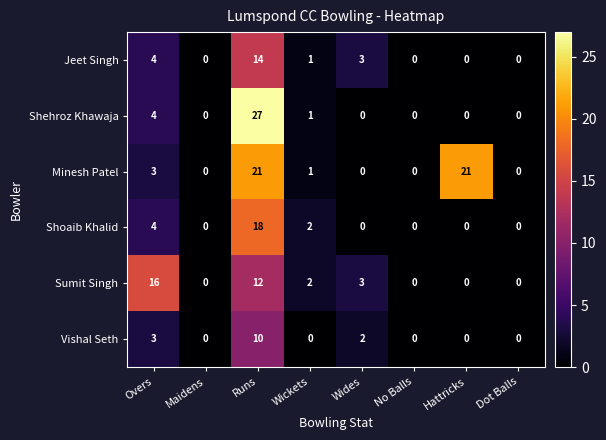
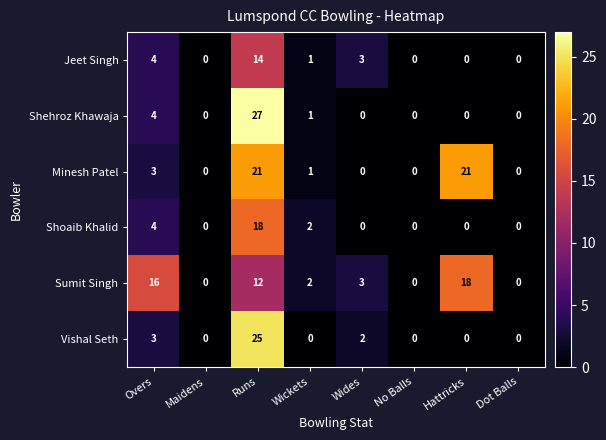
  {
    "Jeet Singh": {
      "Overs": 4,
      "Maidens": 0,
      "Runs": 14,
      "Wickets": 1,
      "Wides": 3,
      "No Balls": 0,
      "Hattricks": 0,
      "Dot Balls": 0
    },
    "Shehroz Khawaja": {
      "Overs": 4,
      "Maidens": 0,
      "Runs": 27,
      "Wickets": 1,
      "Wides": 0,
      "No Balls": 0,
      "Hattricks": 0,
      "Dot Balls": 0
    },
    "Minesh Patel": {
      "Overs": 3,
      "Maidens": 0,
      "Runs": 21,
      "Wickets": 1,
      "Wides": 0,
      "No Balls": 0,
      "Hattricks": 21,
      "Dot Balls": 0
    },
    "Shoaib Khalid": {
      "Overs": 4,
      "Maidens": 0,
      "Runs": 18,
      "Wickets": 2,
      "Wides": 0,
      "No Balls": 0,
      "Hattricks": 0,
      "Dot Balls": 0
    },
    "Sumit Singh": {
      "Overs": 16,
      "Maidens": 0,
      "Runs": 12,
      "Wickets": 2,
      "Wides": 3,
      "No Balls": 0,
-     "Hattricks": 0,
+     "Hattricks": 18,
      "Dot Balls": 0
    },
    "Vishal Seth": {
      "Overs": 3,
      "Maidens": 0,
-     "Runs": 10,
+     "Runs": 25,
      "Wickets": 0,
      "Wides": 2,
      "No Balls": 0,
      "Hattricks": 0,
      "Dot Balls": 0
    }
  }
